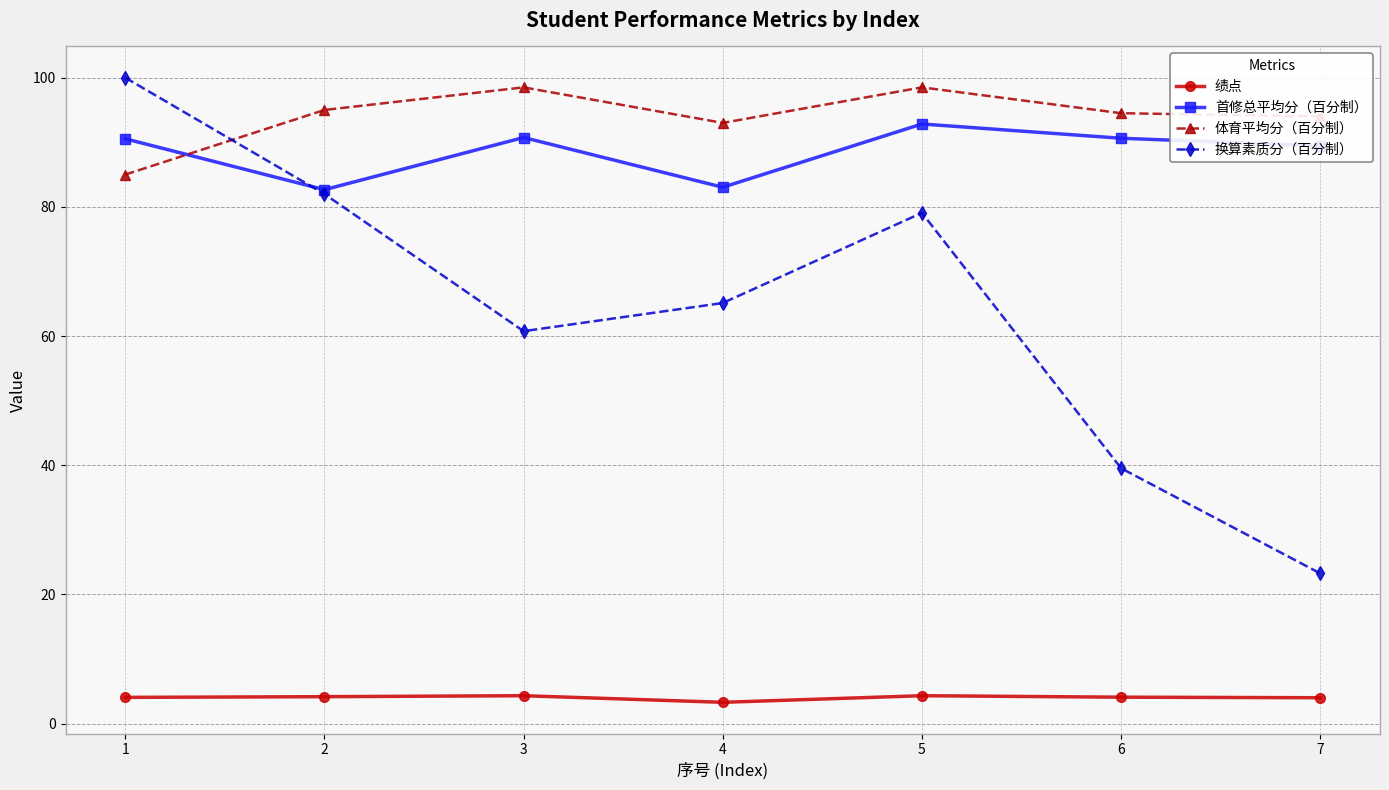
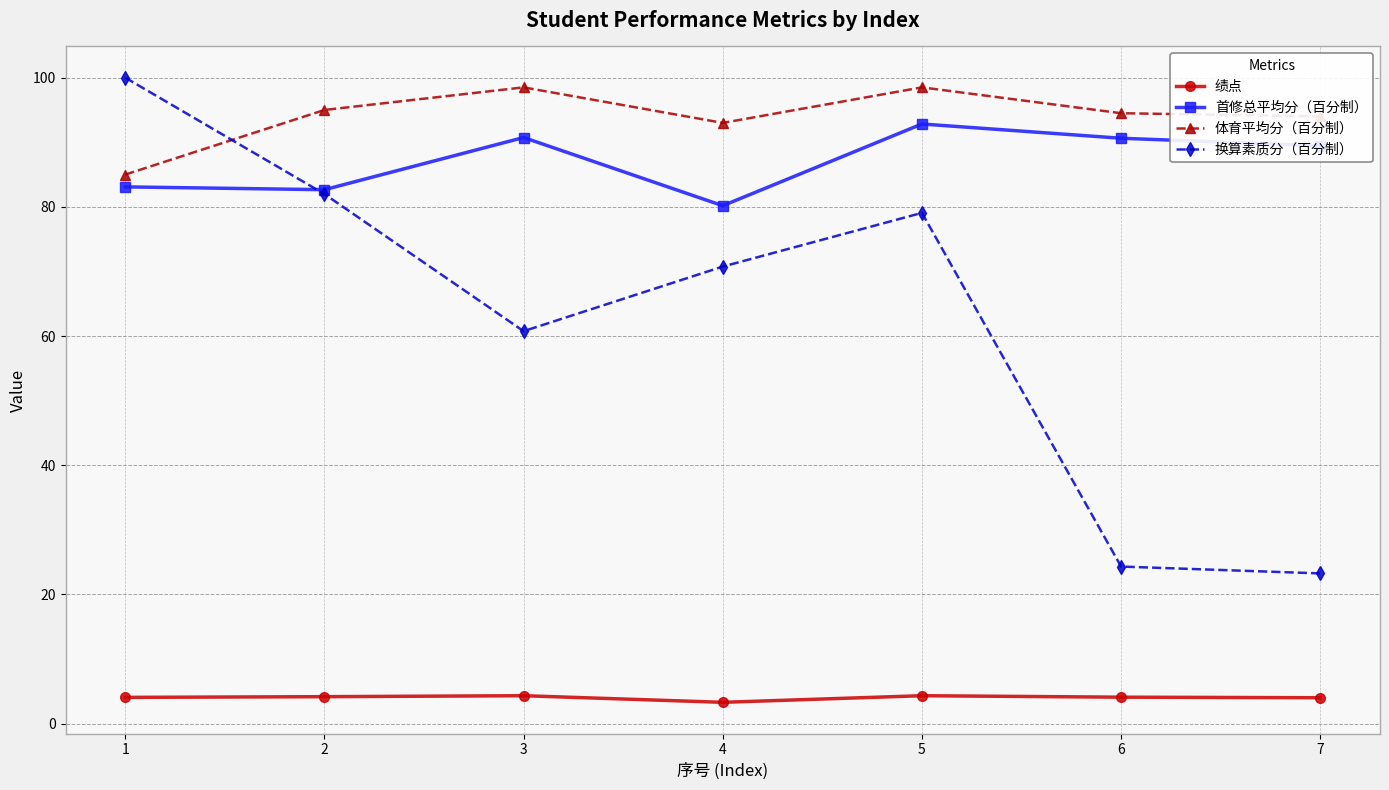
  {
    "首修总平均分（百分制）": {
-     "1": 91,
+     "1": 83,
      "2": 83,
      "3": 91,
-     "4": 83,
+     "4": 80,
      "5": 93,
      "6": 91
    },
    "换算素质分（百分制）": {
      "1": 100,
      "2": 82,
      "3": 61,
-     "4": 65,
+     "4": 71,
      "5": 79,
-     "6": 40,
+     "6": 24,
      "7": 23
    }
  }
